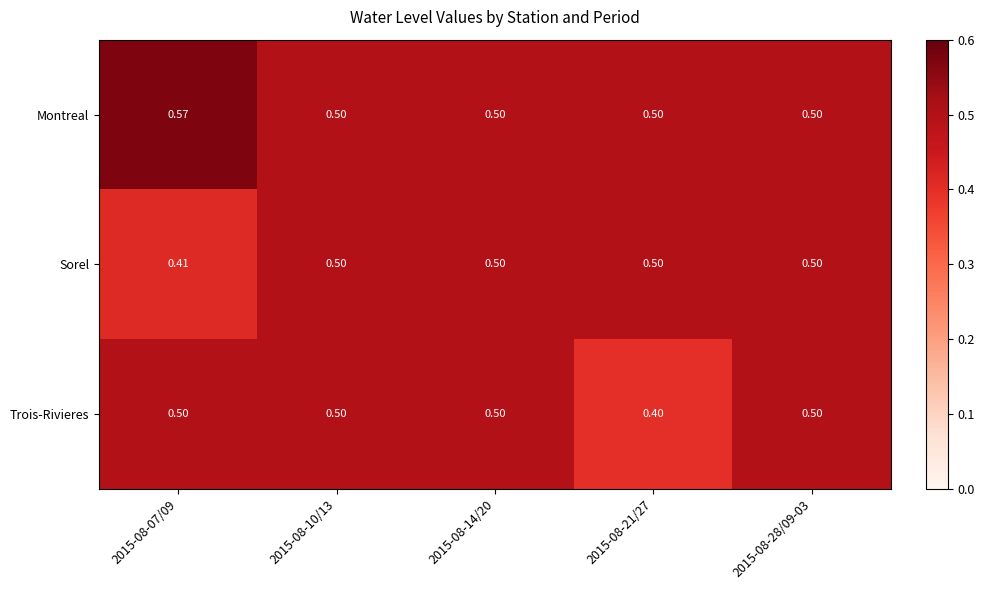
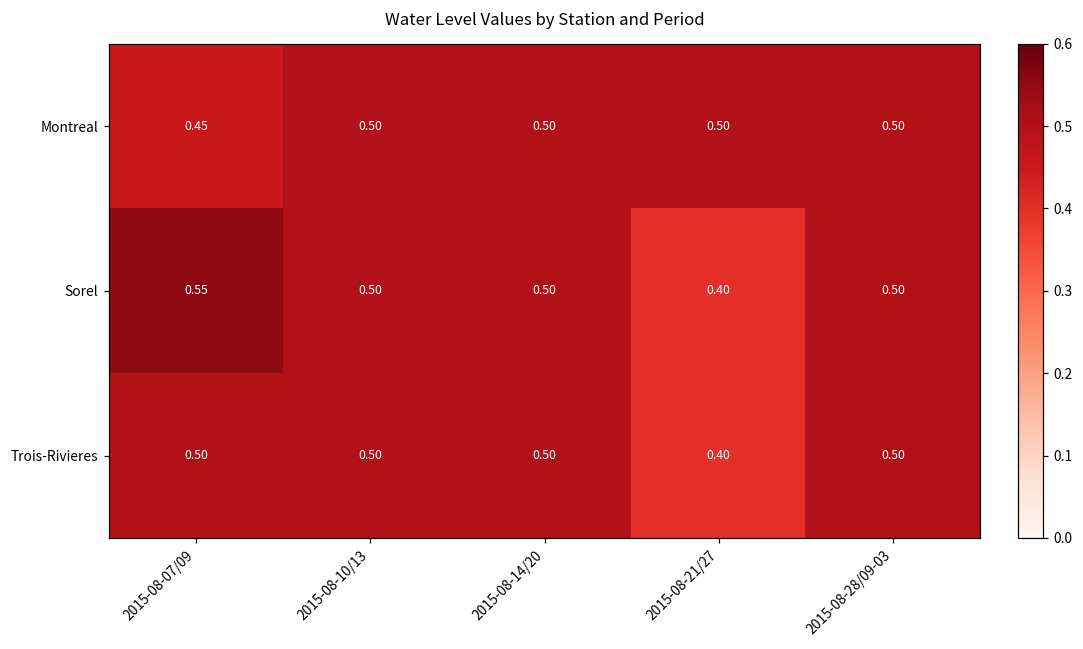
  {
    "Montreal": {
-     "2015-08-07/09": 0.57,
+     "2015-08-07/09": 0.45,
      "2015-08-10/13": 0.50,
      "2015-08-14/20": 0.50,
      "2015-08-21/27": 0.50,
      "2015-08-28/09-03": 0.50
    },
    "Sorel": {
-     "2015-08-07/09": 0.41,
+     "2015-08-07/09": 0.55,
      "2015-08-10/13": 0.50,
      "2015-08-14/20": 0.50,
-     "2015-08-21/27": 0.50,
+     "2015-08-21/27": 0.40,
      "2015-08-28/09-03": 0.50
    },
    "Trois-Rivieres": {
      "2015-08-07/09": 0.50,
      "2015-08-10/13": 0.50,
      "2015-08-14/20": 0.50,
      "2015-08-21/27": 0.40,
      "2015-08-28/09-03": 0.50
    }
  }
